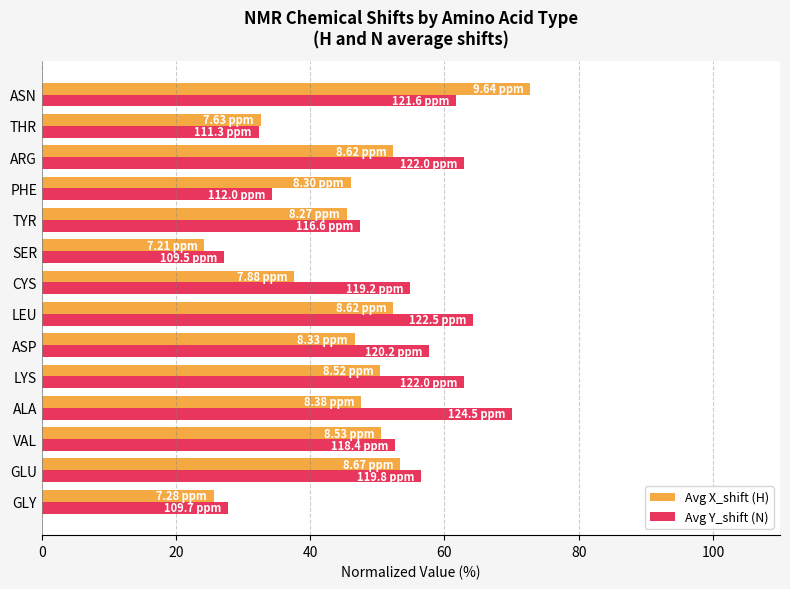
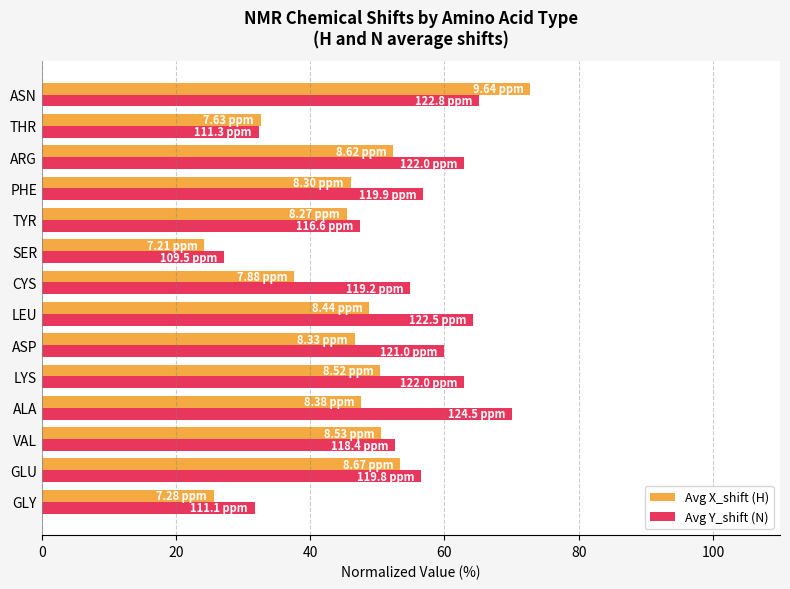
  {
    "Avg X_shift (H)": {
-     "LEU": 8.62
+     "LEU": 8.44
    },
    "Avg Y_shift (N)": {
-     "ASN": 121.6,
-     "PHE": 112.0,
-     "ASP": 120.2,
-     "GLY": 109.7
+     "ASN": 122.8,
+     "PHE": 119.9,
+     "ASP": 121.0,
+     "GLY": 111.1
    }
  }
